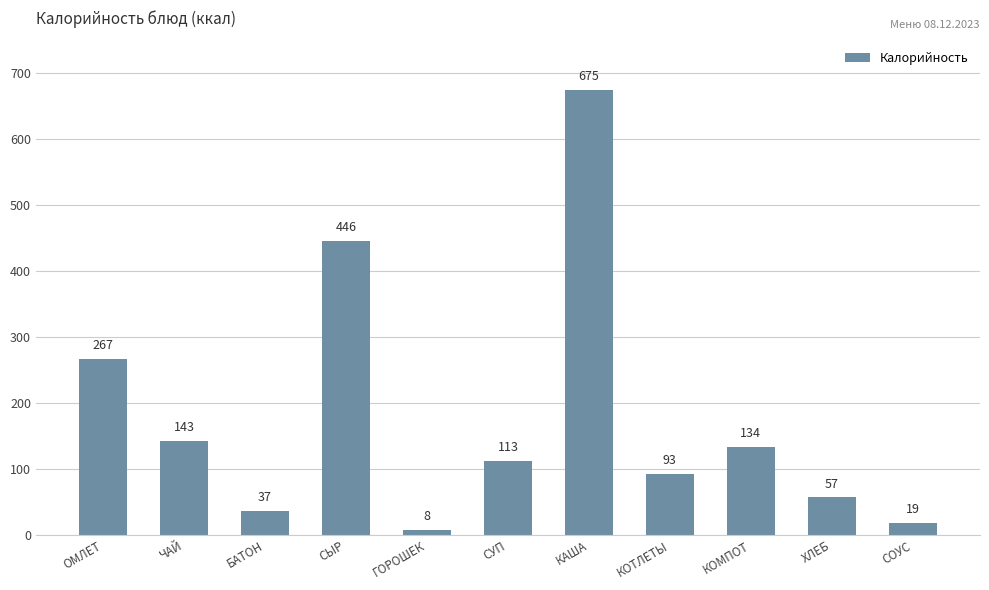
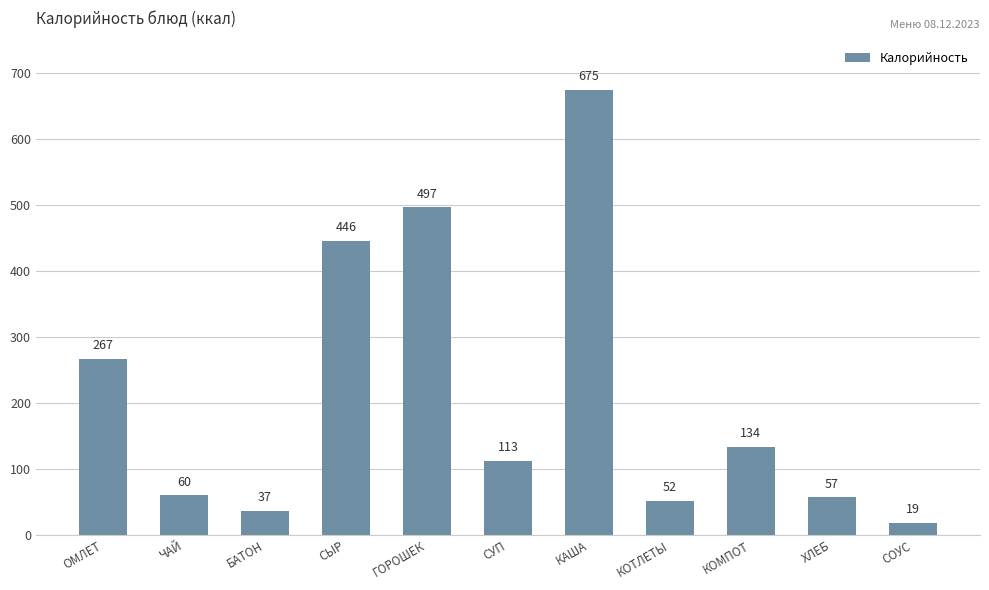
  {
    "ОМЛЕТ": 267,
-   "ЧАЙ": 143,
+   "ЧАЙ": 60,
    "БАТОН": 37,
    "СЫР": 446,
-   "ГОРОШЕК": 8,
+   "ГОРОШЕК": 497,
    "СУП": 113,
    "КАША": 675,
-   "КОТЛЕТЫ": 93,
+   "КОТЛЕТЫ": 52,
    "КОМПОТ": 134,
    "ХЛЕБ": 57,
    "СОУС": 19
  }
